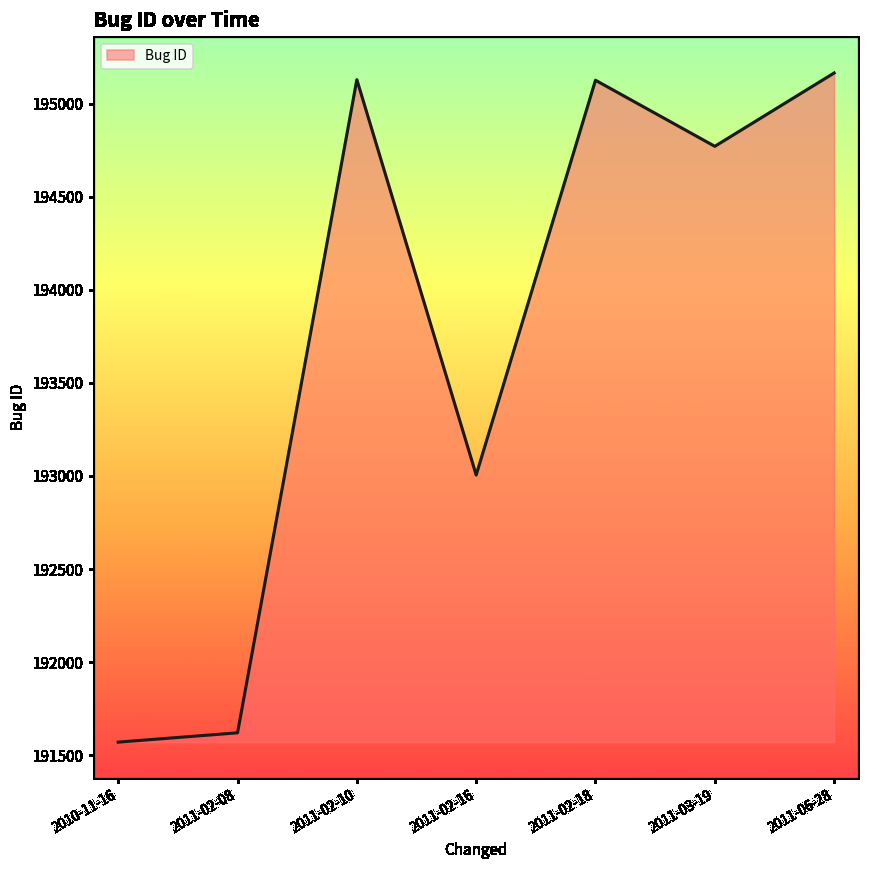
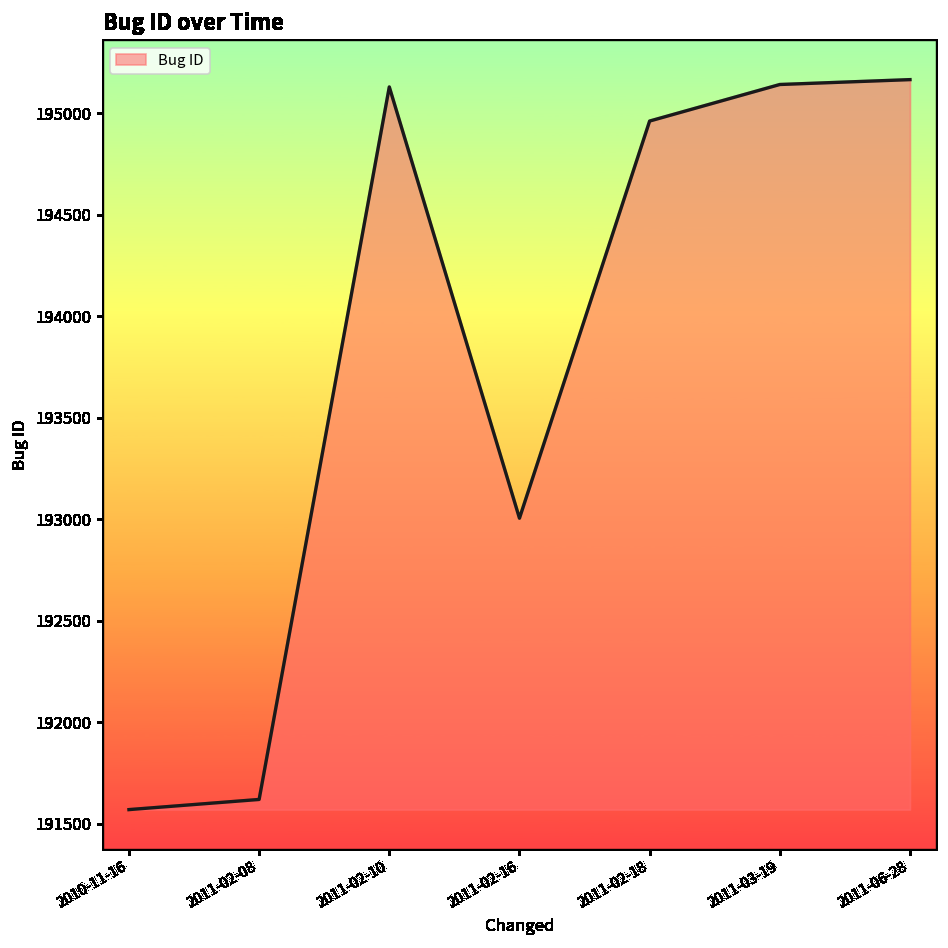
  {
    "2010-11-16": 191570,
    "2011-02-08": 191620,
    "2011-02-10": 195130,
    "2011-02-16": 193010,
-   "2011-02-18": 195130,
-   "2011-03-19": 194770,
+   "2011-02-18": 194960,
+   "2011-03-19": 195140,
    "2011-06-28": 195170
  }
